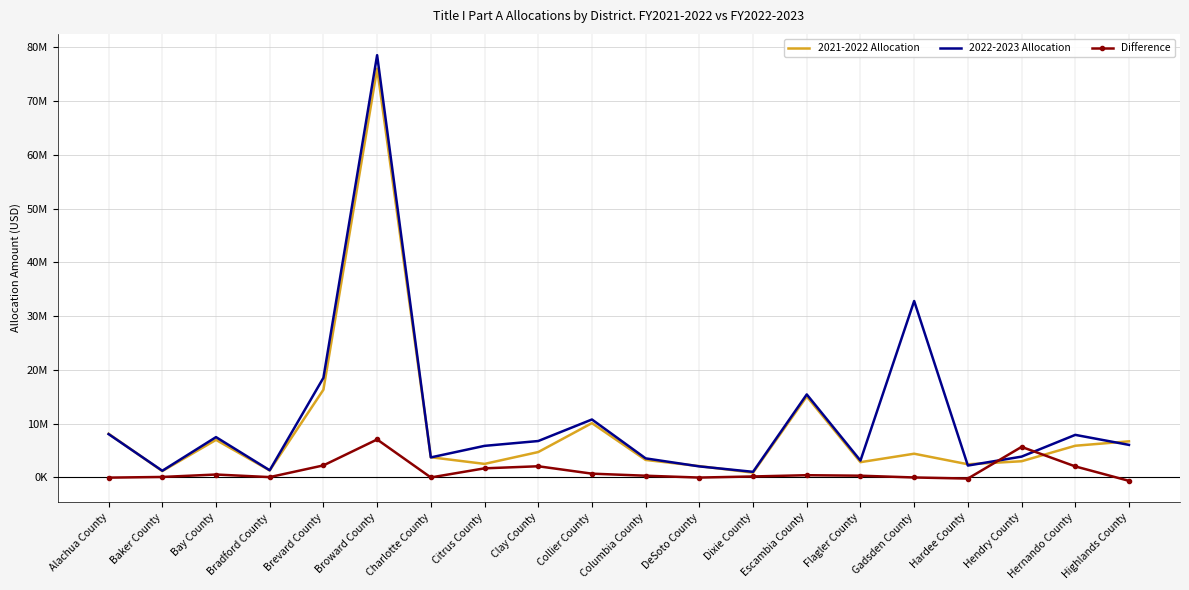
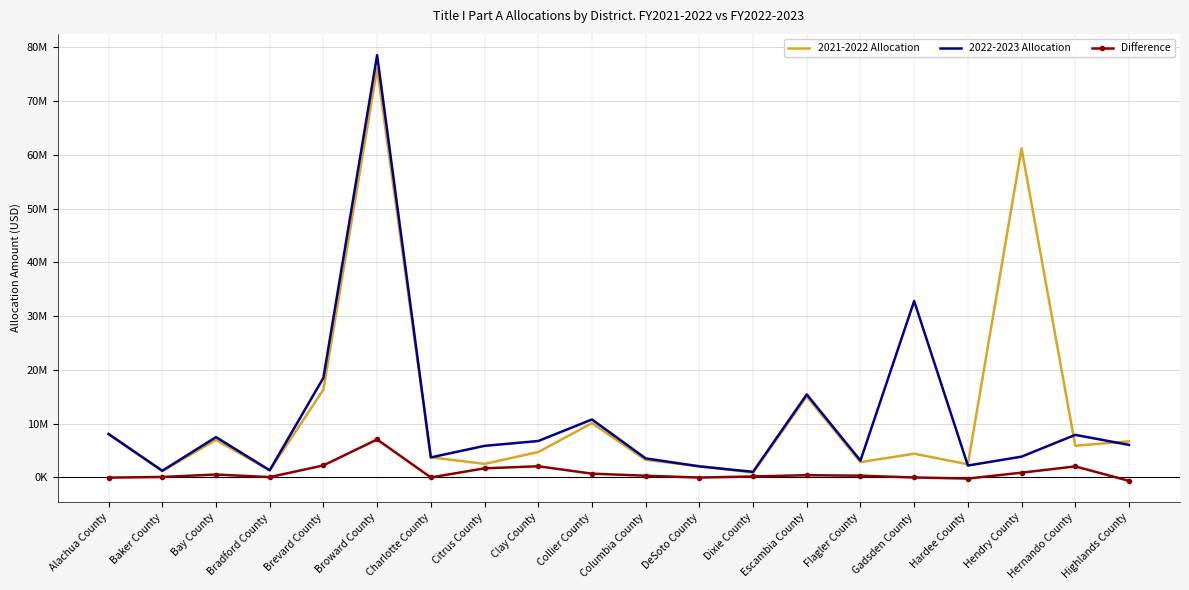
  {
    "2021-2022 Allocation": {
      "Bay County": 7000000,
      "Brevard County": 16000000,
      "Broward County": 76000000,
      "Citrus County": 2000000,
      "Clay County": 5000000,
      "Collier County": 10000000,
      "Gadsden County": 4000000,
-     "Hendry County": 3000000,
+     "Hendry County": 61000000,
      "Hernando County": 6000000,
      "Highlands County": 7000000
    },
    "2022-2023 Allocation": {
      "Bay County": 7000000,
      "Brevard County": 19000000,
      "Broward County": 79000000,
      "Citrus County": 6000000,
      "Clay County": 7000000,
      "Collier County": 11000000,
      "Gadsden County": 33000000,
      "Hendry County": 4000000,
      "Hernando County": 8000000,
      "Highlands County": 6000000
    },
    "Difference": {
      "Alachua County": 0,
      "Baker County": 0,
      "Bay County": 1000000,
      "Bradford County": 0,
      "Brevard County": 2000000,
      "Broward County": 7000000,
      "Charlotte County": 0,
      "Citrus County": 2000000,
      "Clay County": 2000000,
      "Collier County": 1000000,
      "Columbia County": 0,
      "DeSoto County": 0,
      "Dixie County": 0,
      "Escambia County": 0,
      "Flagler County": 0,
      "Gadsden County": 0,
      "Hardee County": 0,
-     "Hendry County": 6000000,
+     "Hendry County": 1000000,
      "Hernando County": 2000000,
      "Highlands County": -1000000
    }
  }
